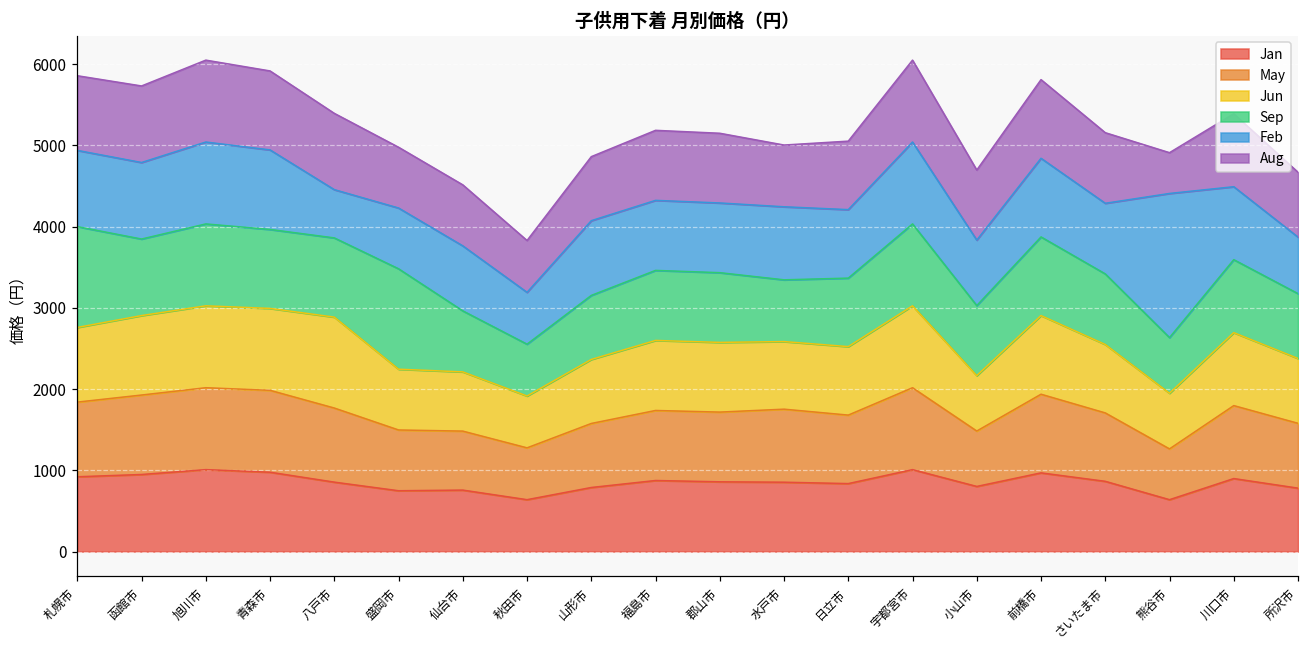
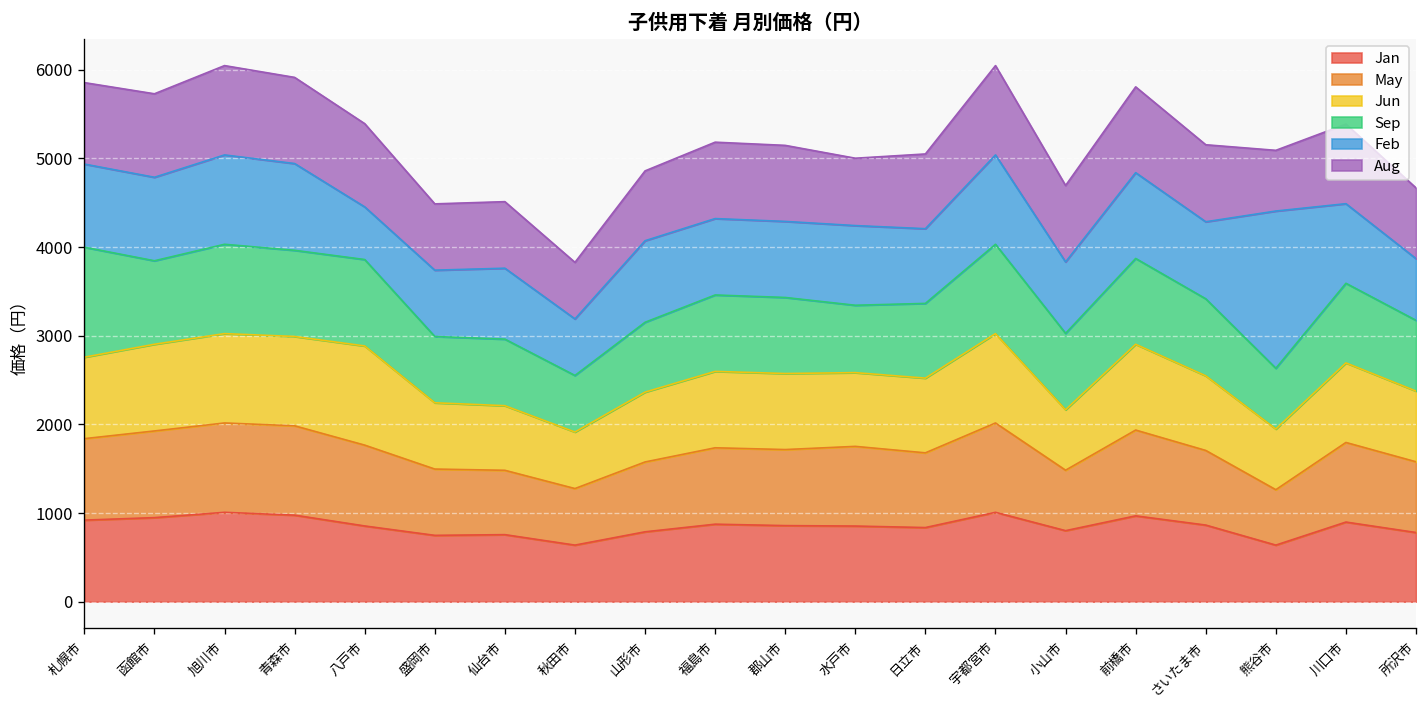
  {
    "Jun": {
      "札幌市": 900,
      "函館市": 1000,
      "旭川市": 1000,
      "青森市": 1000,
      "八戸市": 1100,
      "盛岡市": 700,
      "仙台市": 700,
      "秋田市": 600,
      "山形市": 800,
      "福島市": 900,
      "郡山市": 900,
      "水戸市": 800,
      "日立市": 800,
      "宇都宮市": 1000,
      "小山市": 700,
      "前橋市": 1000,
      "さいたま市": 800,
      "熊谷市": 700,
      "川口市": 900,
      "所沢市": 800
    },
    "Sep": {
      "札幌市": 1200,
      "函館市": 900,
      "旭川市": 1000,
      "青森市": 1000,
      "八戸市": 1000,
-     "盛岡市": 1200,
+     "盛岡市": 700,
      "仙台市": 800,
      "秋田市": 600,
      "山形市": 800,
      "福島市": 900,
      "郡山市": 900,
      "水戸市": 800,
      "日立市": 800,
      "宇都宮市": 1000,
      "小山市": 900,
      "前橋市": 1000,
      "さいたま市": 900,
      "熊谷市": 700,
      "川口市": 900,
      "所沢市": 800
    },
    "Feb": {
      "札幌市": 900,
      "函館市": 900,
      "旭川市": 1000,
      "青森市": 1000,
      "八戸市": 600,
      "盛岡市": 700,
      "仙台市": 800,
      "秋田市": 600,
      "山形市": 900,
      "福島市": 900,
      "郡山市": 900,
      "水戸市": 900,
      "日立市": 800,
      "宇都宮市": 1000,
      "小山市": 800,
      "前橋市": 1000,
      "さいたま市": 900,
      "熊谷市": 1800,
      "川口市": 900,
      "所沢市": 700
    },
    "Aug": {
      "札幌市": 900,
      "函館市": 900,
      "旭川市": 1000,
      "青森市": 1000,
      "八戸市": 900,
      "盛岡市": 700,
      "仙台市": 800,
      "秋田市": 600,
      "山形市": 800,
      "福島市": 900,
      "郡山市": 900,
      "水戸市": 800,
      "日立市": 800,
      "宇都宮市": 1000,
      "小山市": 900,
      "前橋市": 1000,
      "さいたま市": 900,
-     "熊谷市": 500,
+     "熊谷市": 700,
      "所沢市": 800
    }
  }
